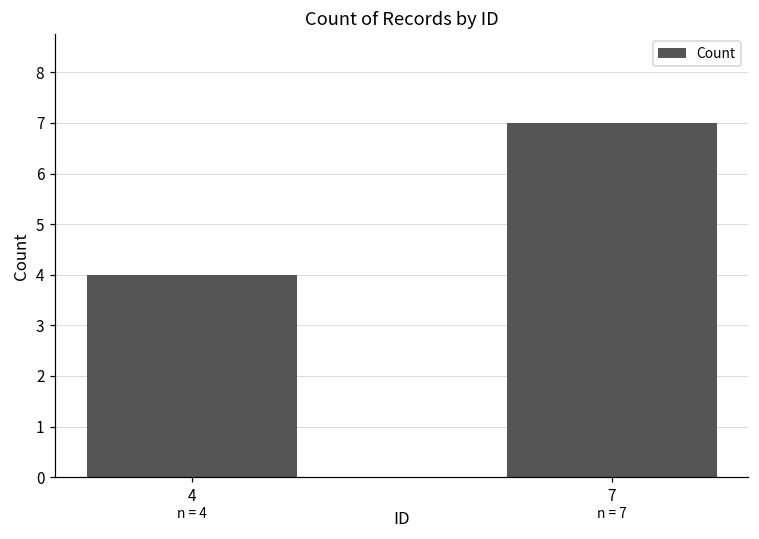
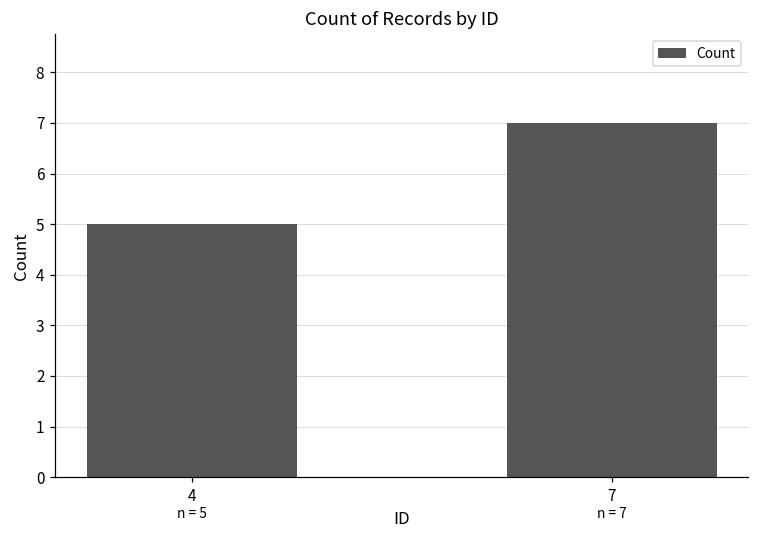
  {
-   "4": 4
+   "4": 5
  }
